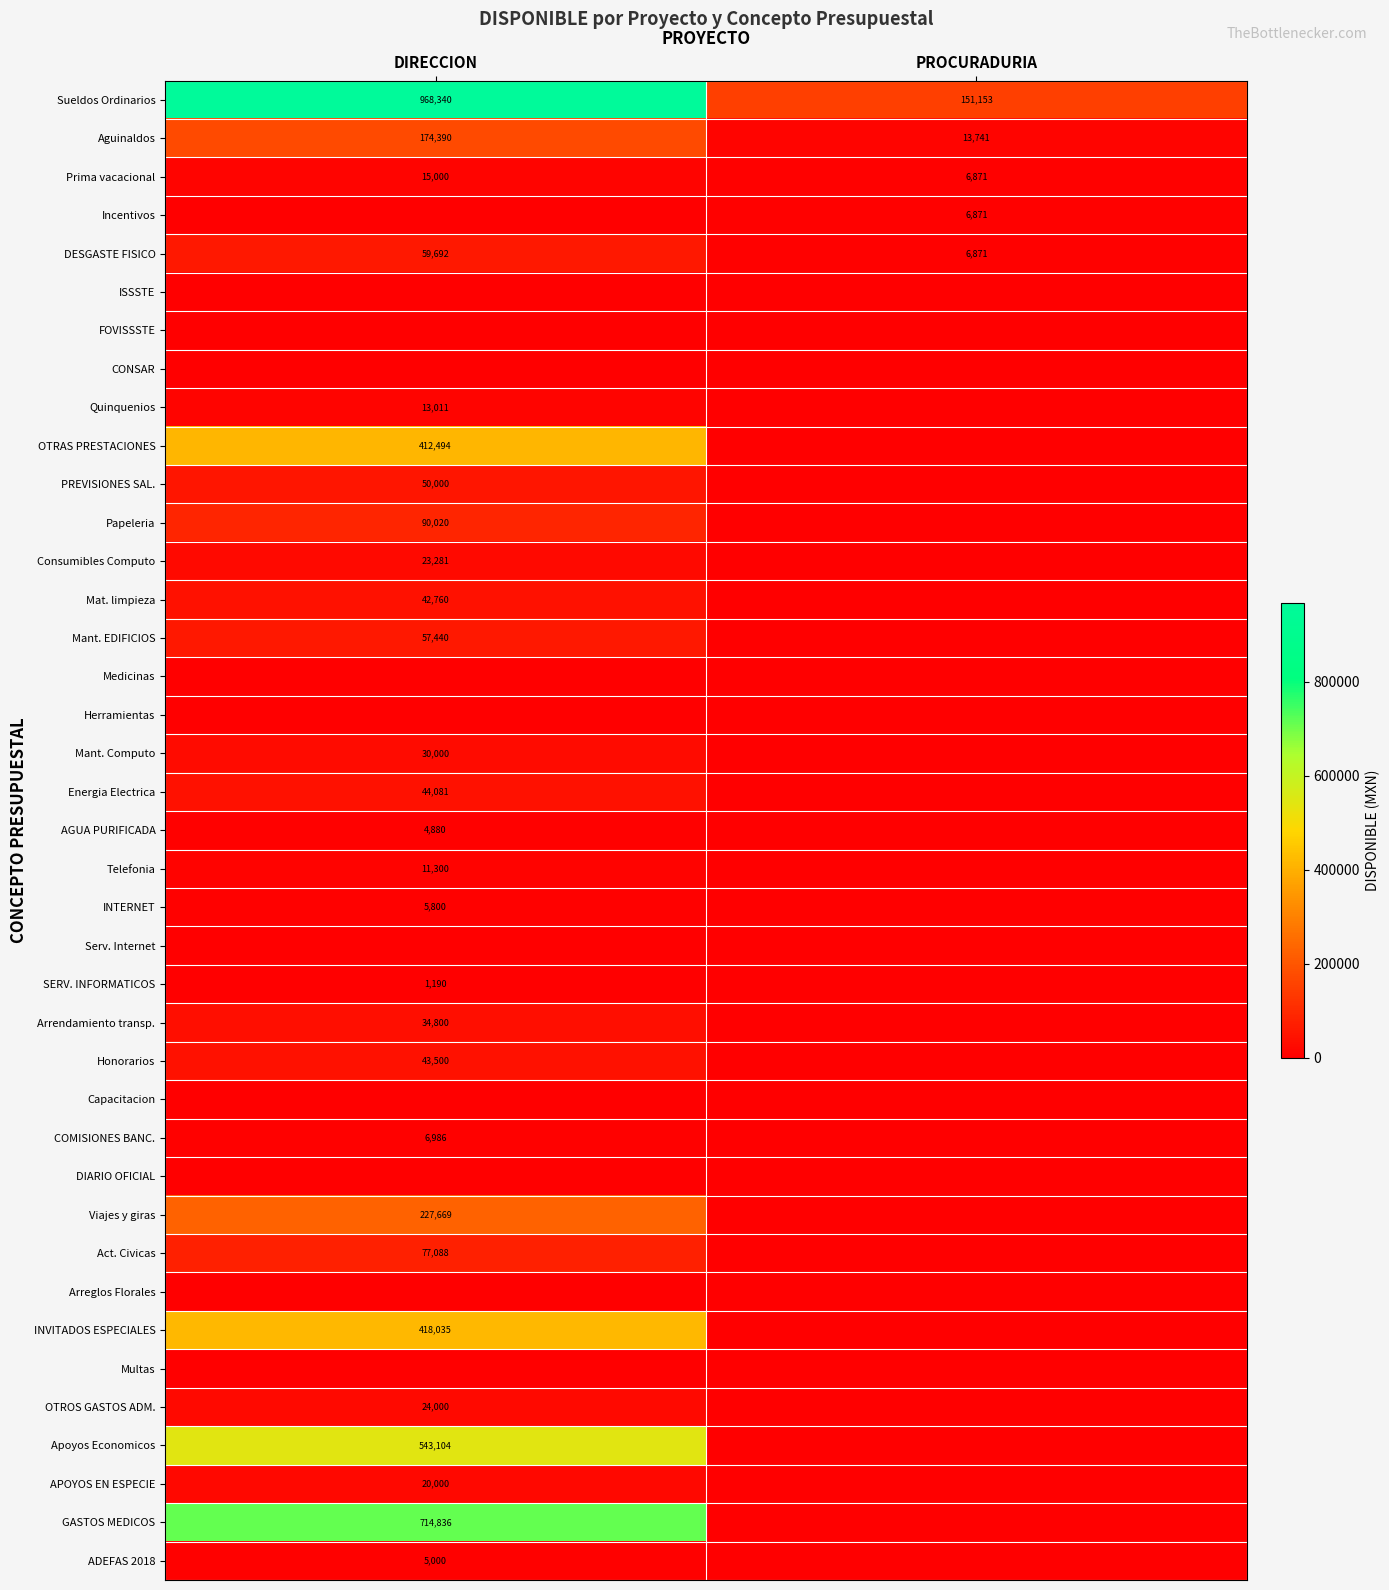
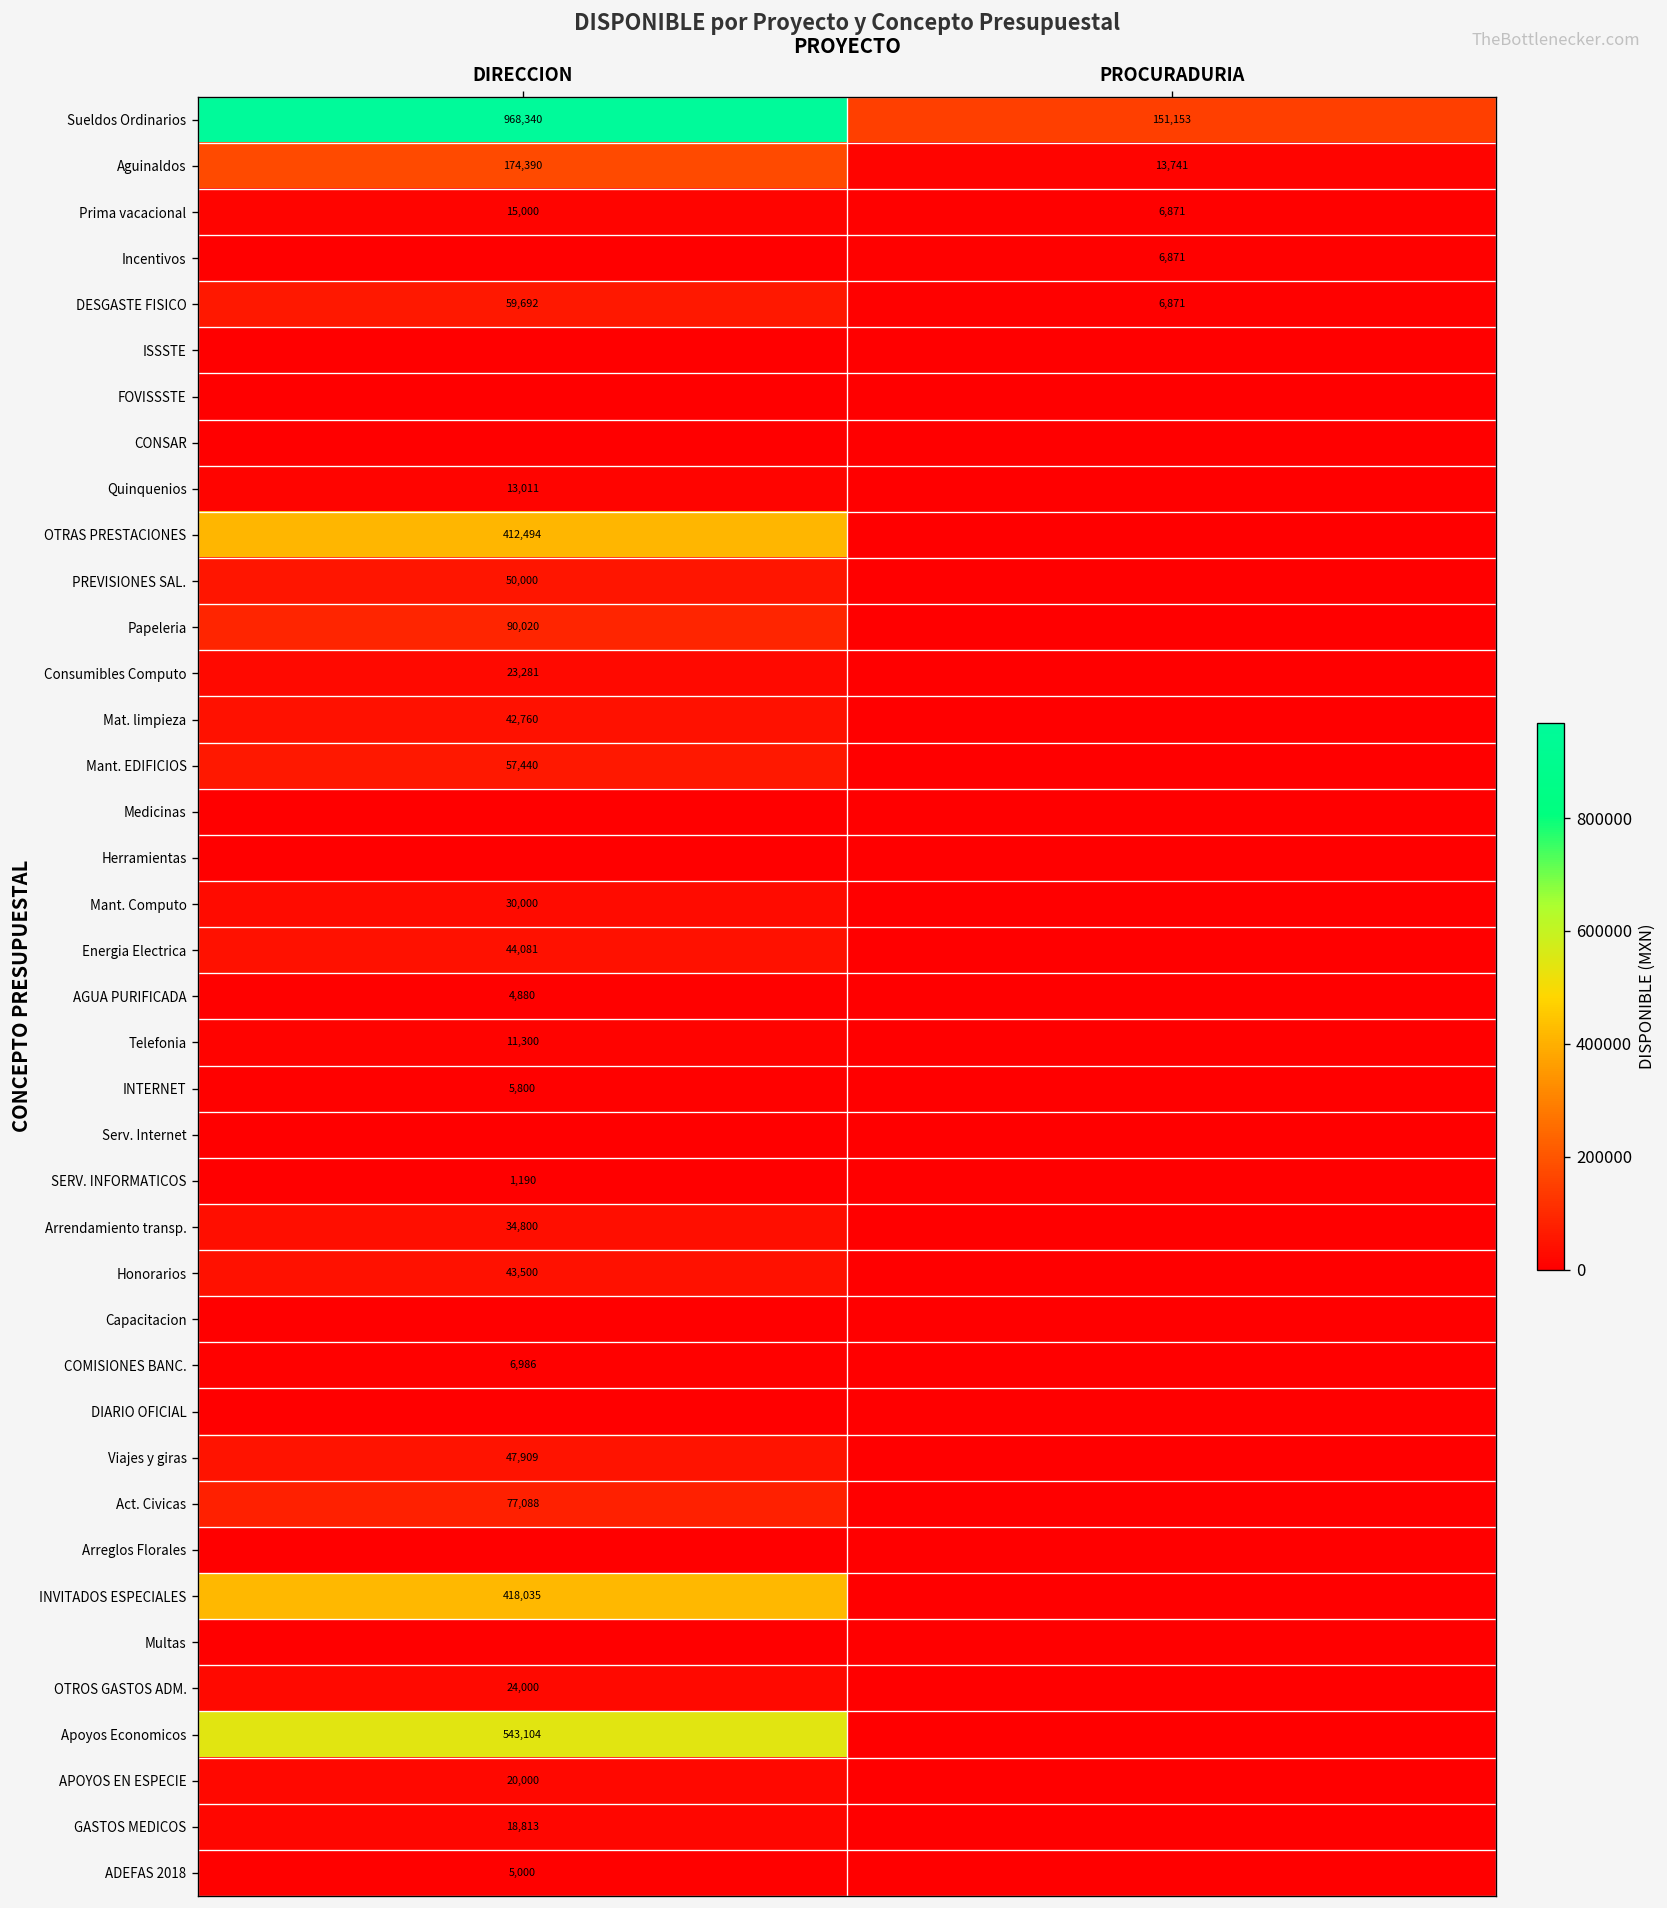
  {
    "Sueldos Ordinarios": {
      "DIRECCION": "968,340",
      "PROCURADURIA": "151,153"
    },
    "Aguinaldos": {
      "DIRECCION": "174,390",
      "PROCURADURIA": "13,741"
    },
    "Prima vacacional": {
      "DIRECCION": "15,000",
      "PROCURADURIA": "6,871"
    },
    "Incentivos": {
      "PROCURADURIA": "6,871"
    },
    "DESGASTE FISICO": {
      "DIRECCION": "59,692",
      "PROCURADURIA": "6,871"
    },
    "Quinquenios": {
      "DIRECCION": "13,011"
    },
    "OTRAS PRESTACIONES": {
      "DIRECCION": "412,494"
    },
    "PREVISIONES SAL.": {
      "DIRECCION": "50,000"
    },
    "Papeleria": {
      "DIRECCION": "90,020"
    },
    "Consumibles Computo": {
      "DIRECCION": "23,281"
    },
    "Mat. limpieza": {
      "DIRECCION": "42,760"
    },
    "Mant. EDIFICIOS": {
      "DIRECCION": "57,440"
    },
    "Mant. Computo": {
      "DIRECCION": "30,000"
    },
    "Energia Electrica": {
      "DIRECCION": "44,081"
    },
    "AGUA PURIFICADA": {
      "DIRECCION": "4,880"
    },
    "Telefonia": {
      "DIRECCION": "11,300"
    },
    "INTERNET": {
      "DIRECCION": "5,800"
    },
    "SERV. INFORMATICOS": {
      "DIRECCION": "1,190"
    },
    "Arrendamiento transp.": {
      "DIRECCION": "34,800"
    },
    "Honorarios": {
      "DIRECCION": "43,500"
    },
    "COMISIONES BANC.": {
      "DIRECCION": "6,986"
    },
    "Viajes y giras": {
-     "DIRECCION": "227,669"
+     "DIRECCION": "47,909"
    },
    "Act. Civicas": {
      "DIRECCION": "77,088"
    },
    "INVITADOS ESPECIALES": {
      "DIRECCION": "418,035"
    },
    "OTROS GASTOS ADM.": {
      "DIRECCION": "24,000"
    },
    "Apoyos Economicos": {
      "DIRECCION": "543,104"
    },
    "APOYOS EN ESPECIE": {
      "DIRECCION": "20,000"
    },
    "GASTOS MEDICOS": {
-     "DIRECCION": "714,836"
+     "DIRECCION": "18,813"
    },
    "ADEFAS 2018": {
      "DIRECCION": "5,000"
    }
  }
